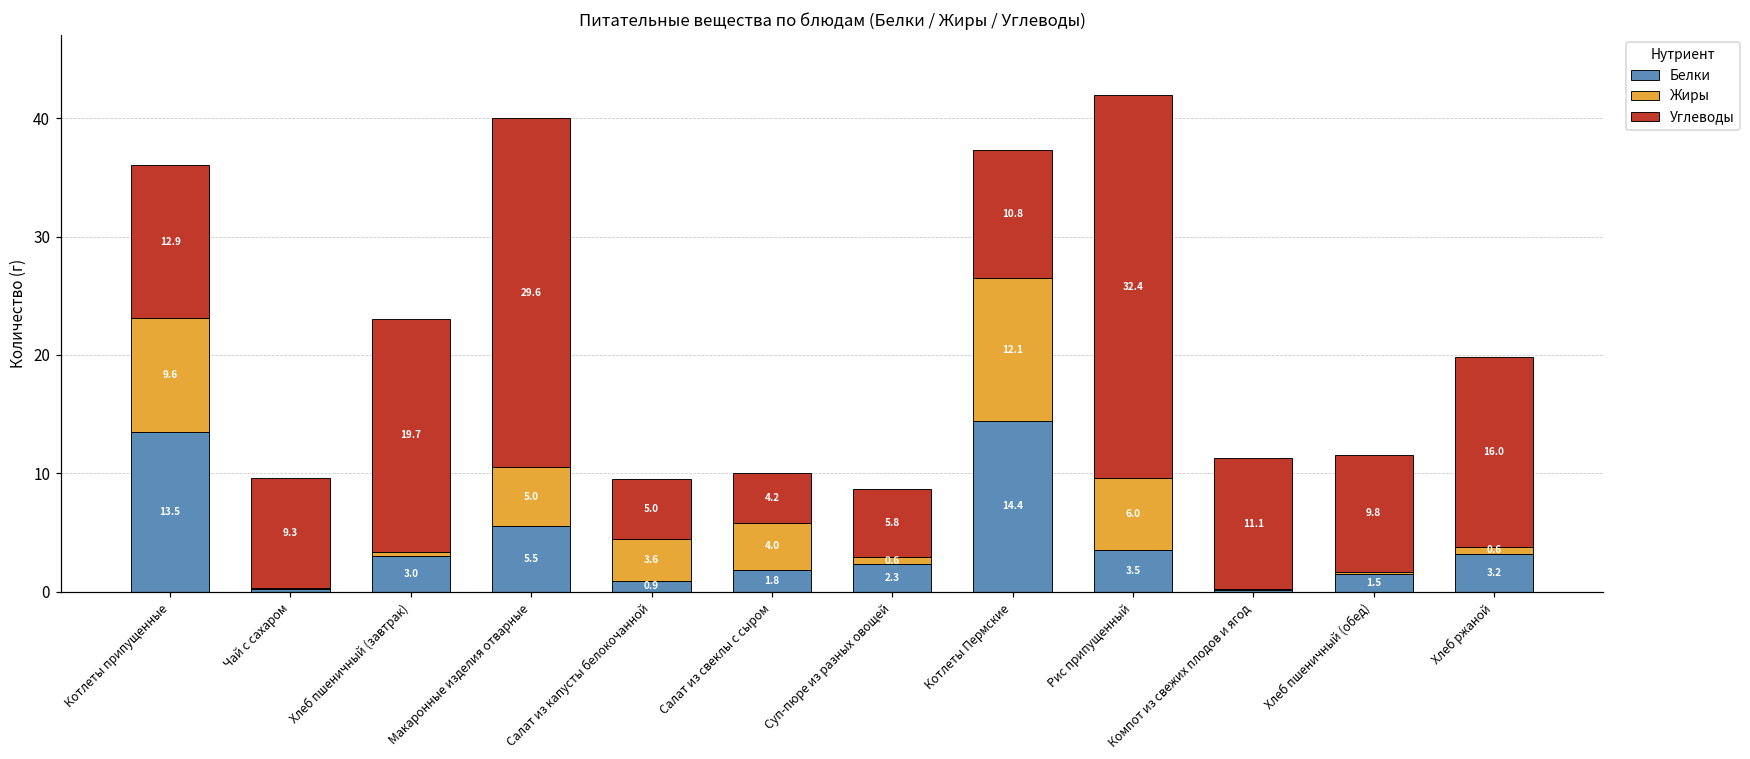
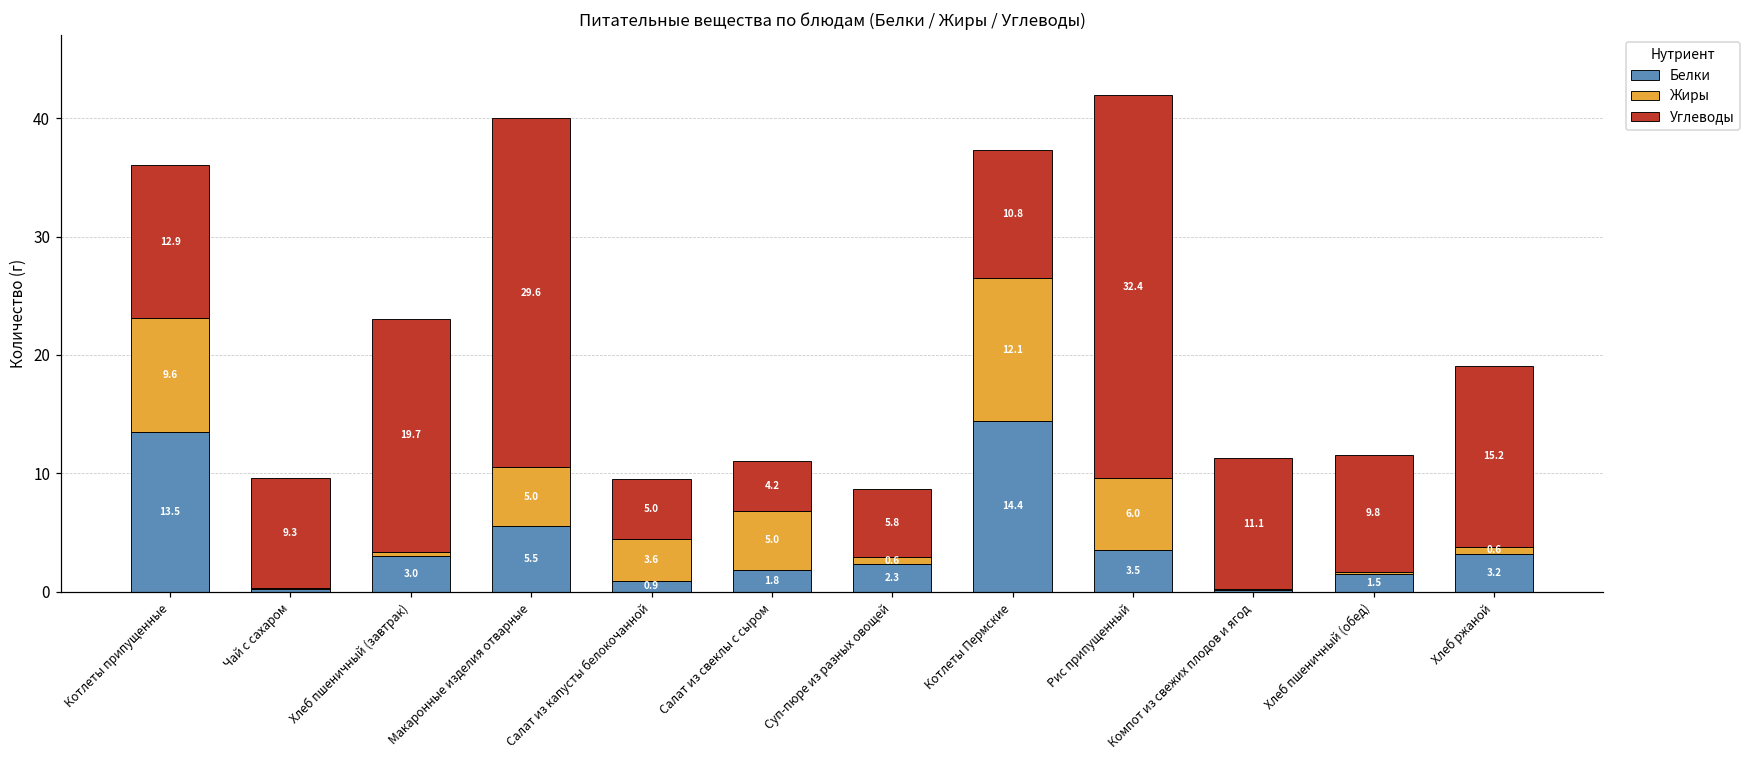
  {
    "Белки": {
      "Котлеты припущенные": 13.5,
      "Хлеб пшеничный (завтрак)": 3.0,
      "Макаронные изделия отварные": 5.5,
      "Салат из капусты белокочанной": 0.9,
      "Салат из свеклы с сыром": 1.8,
      "Суп-пюре из разных овощей": 2.3,
      "Котлеты Пермские": 14.4,
      "Рис припущенный": 3.5,
      "Хлеб пшеничный (обед)": 1.5,
      "Хлеб ржаной": 3.2
    },
    "Жиры": {
      "Котлеты припущенные": 9.6,
      "Макаронные изделия отварные": 5.0,
      "Салат из капусты белокочанной": 3.6,
-     "Салат из свеклы с сыром": 4.0,
+     "Салат из свеклы с сыром": 5.0,
      "Суп-пюре из разных овощей": 0.6,
      "Котлеты Пермские": 12.1,
      "Рис припущенный": 6.0,
      "Хлеб ржаной": 0.6
    },
    "Углеводы": {
      "Котлеты припущенные": 12.9,
      "Чай с сахаром": 9.3,
      "Хлеб пшеничный (завтрак)": 19.7,
      "Макаронные изделия отварные": 29.6,
      "Салат из капусты белокочанной": 5.0,
      "Салат из свеклы с сыром": 4.2,
      "Суп-пюре из разных овощей": 5.8,
      "Котлеты Пермские": 10.8,
      "Рис припущенный": 32.4,
      "Компот из свежих плодов и ягод": 11.1,
      "Хлеб пшеничный (обед)": 9.8,
-     "Хлеб ржаной": 16.0
+     "Хлеб ржаной": 15.2
    }
  }
